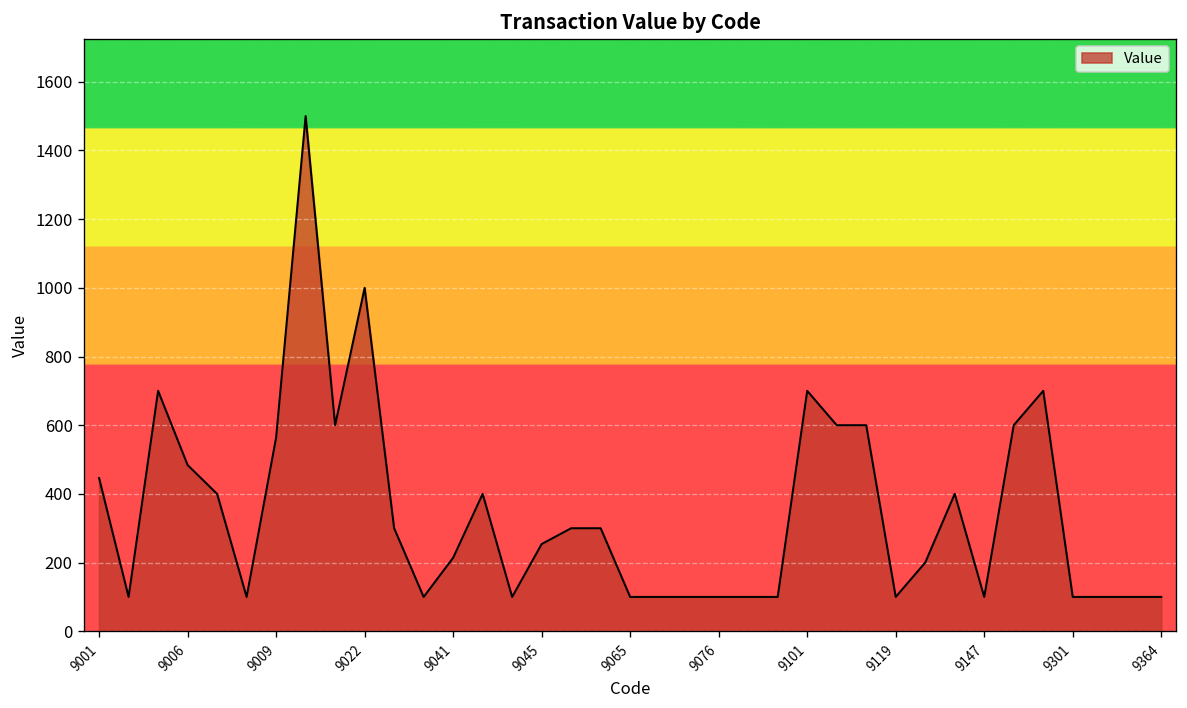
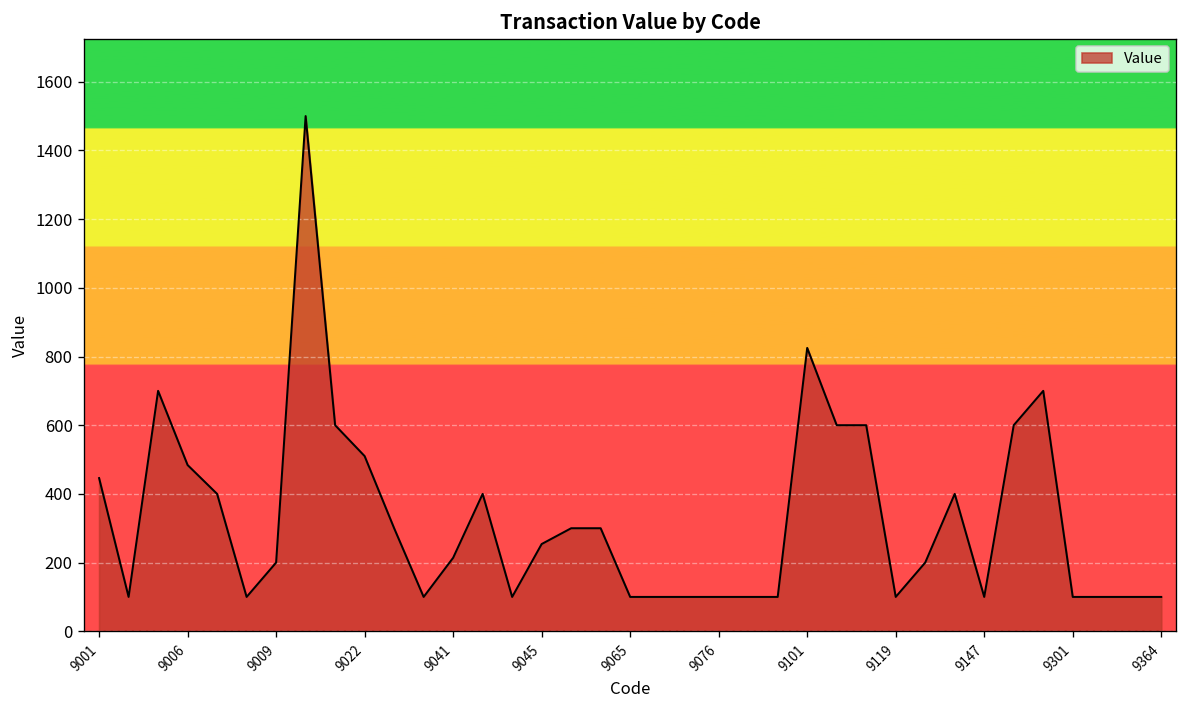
  {
    "9001": 450,
    "9006": 480,
-   "9009": 560,
-   "9022": 1000,
+   "9009": 200,
+   "9022": 510,
    "9041": 210,
    "9045": 250,
    "9065": 100,
    "9076": 100,
-   "9101": 700,
+   "9101": 830,
    "9119": 100,
    "9147": 100,
    "9301": 100,
    "9364": 100
  }
